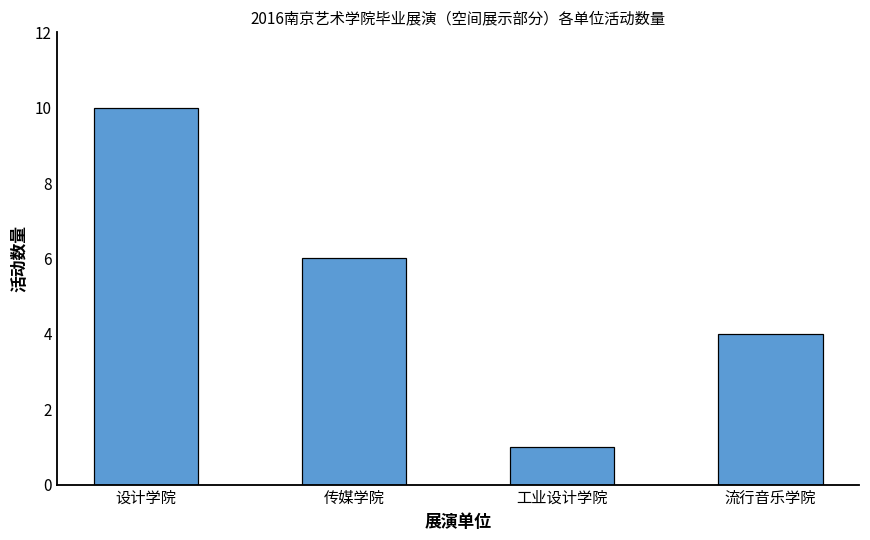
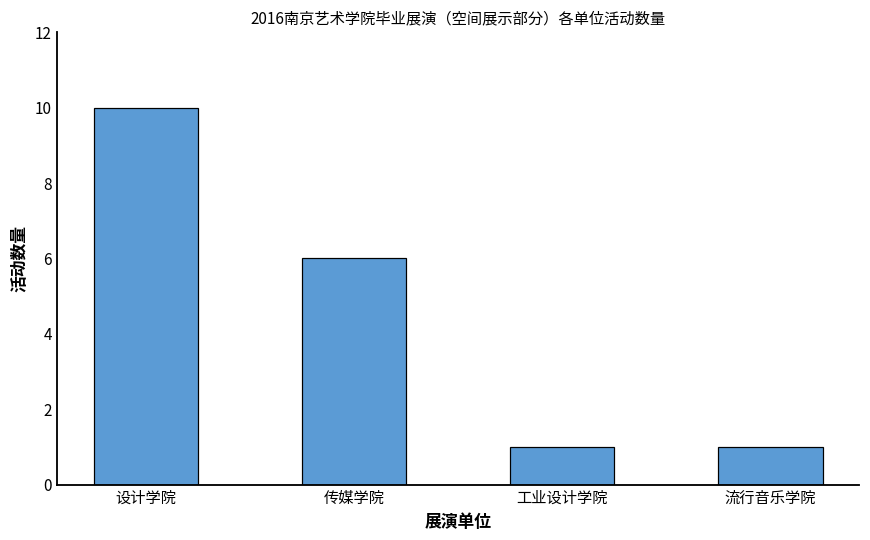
  {
    "设计学院": 10,
    "传媒学院": 6,
    "工业设计学院": 1,
-   "流行音乐学院": 4
+   "流行音乐学院": 1
  }
